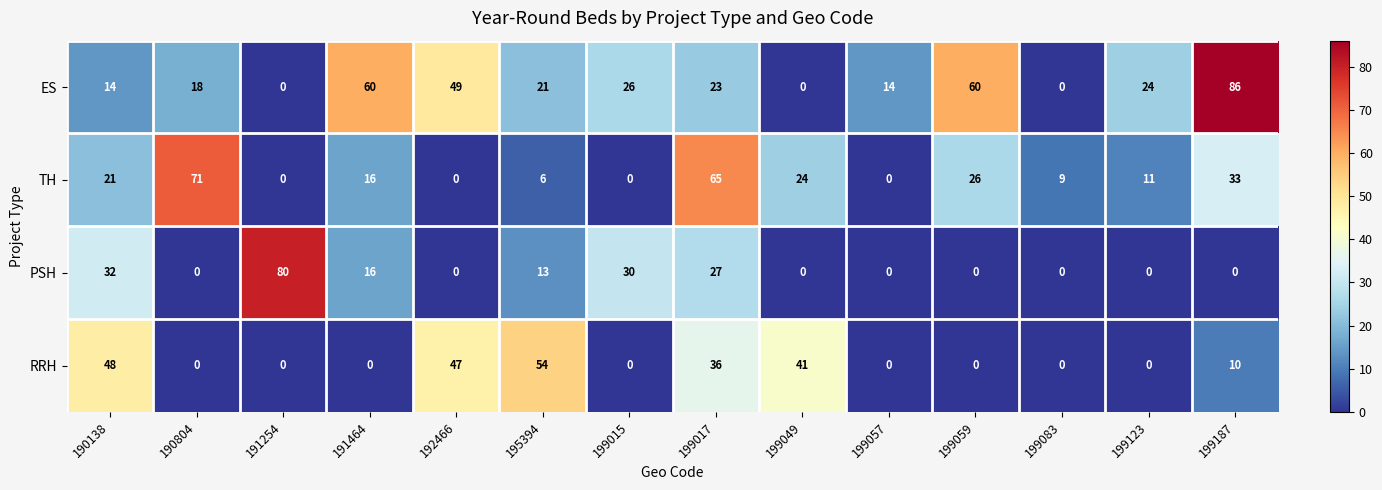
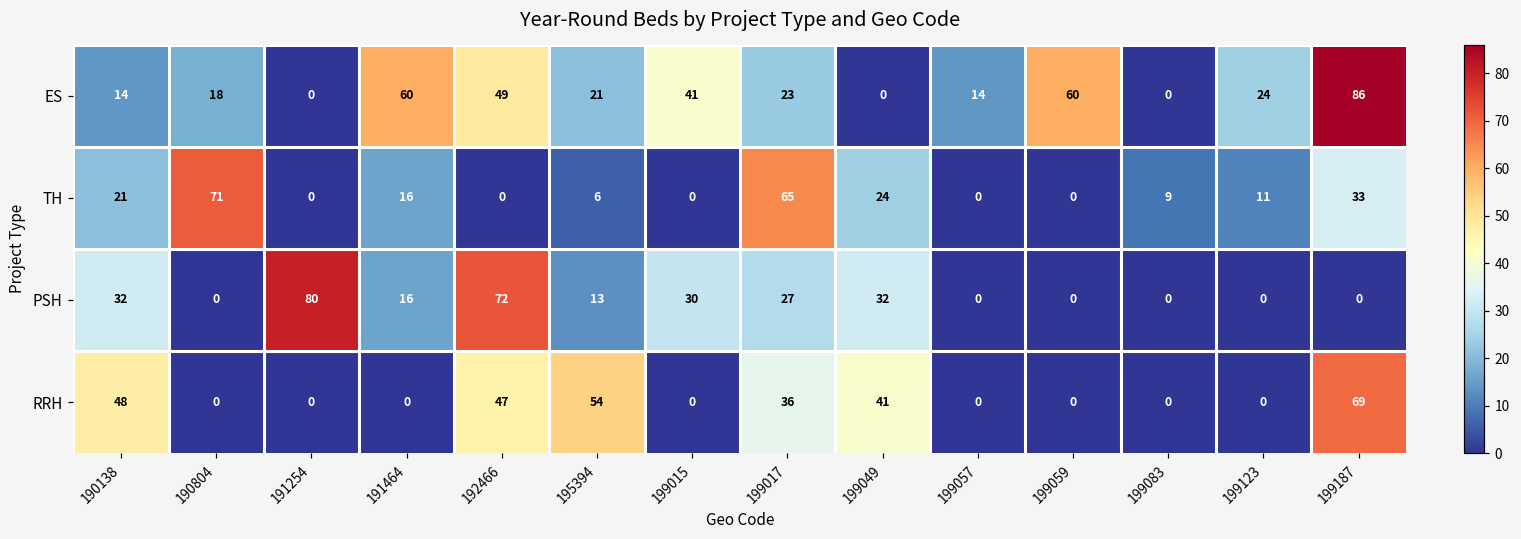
  {
    "ES": {
      "190138": 14,
      "190804": 18,
      "191254": 0,
      "191464": 60,
      "192466": 49,
      "195394": 21,
-     "199015": 26,
+     "199015": 41,
      "199017": 23,
      "199049": 0,
      "199057": 14,
      "199059": 60,
      "199083": 0,
      "199123": 24,
      "199187": 86
    },
    "TH": {
      "190138": 21,
      "190804": 71,
      "191254": 0,
      "191464": 16,
      "192466": 0,
      "195394": 6,
      "199015": 0,
      "199017": 65,
      "199049": 24,
      "199057": 0,
-     "199059": 26,
+     "199059": 0,
      "199083": 9,
      "199123": 11,
      "199187": 33
    },
    "PSH": {
      "190138": 32,
      "190804": 0,
      "191254": 80,
      "191464": 16,
-     "192466": 0,
+     "192466": 72,
      "195394": 13,
      "199015": 30,
      "199017": 27,
-     "199049": 0,
+     "199049": 32,
      "199057": 0,
      "199059": 0,
      "199083": 0,
      "199123": 0,
      "199187": 0
    },
    "RRH": {
      "190138": 48,
      "190804": 0,
      "191254": 0,
      "191464": 0,
      "192466": 47,
      "195394": 54,
      "199015": 0,
      "199017": 36,
      "199049": 41,
      "199057": 0,
      "199059": 0,
      "199083": 0,
      "199123": 0,
-     "199187": 10
+     "199187": 69
    }
  }
